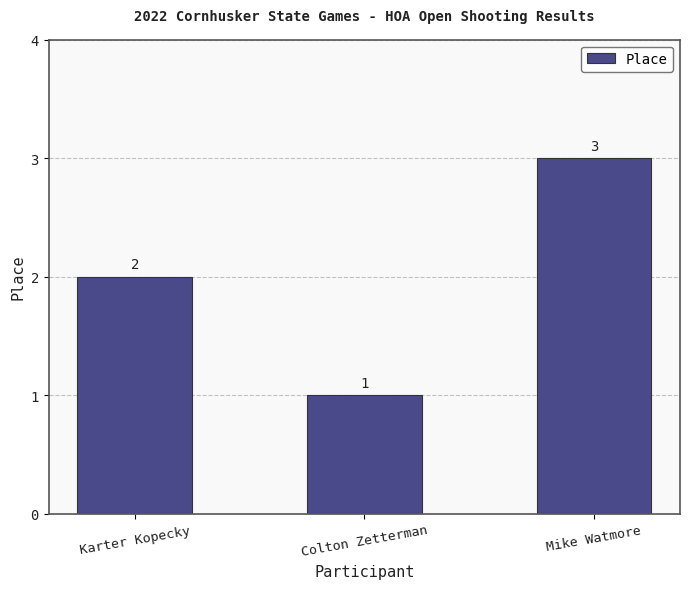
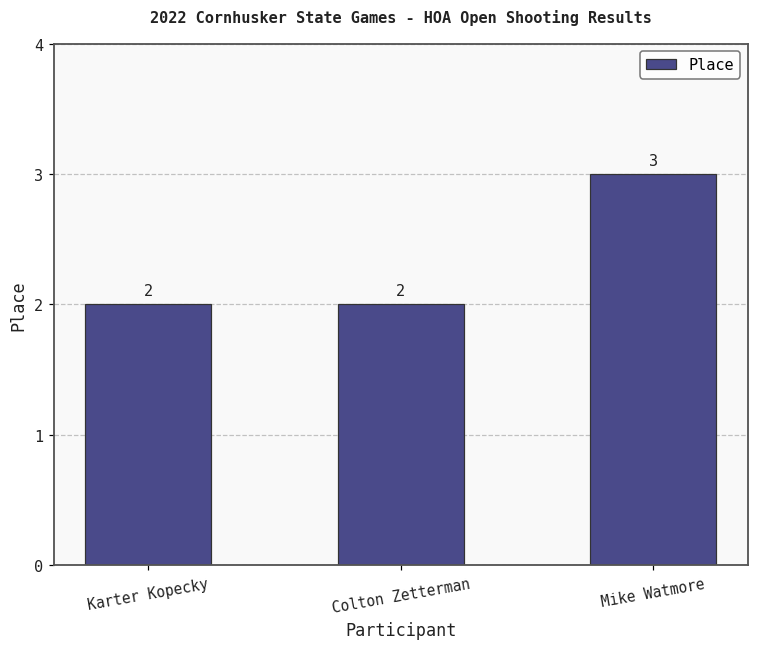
  {
    "Karter Kopecky": 2,
-   "Colton Zetterman": 1,
+   "Colton Zetterman": 2,
    "Mike Watmore": 3
  }
